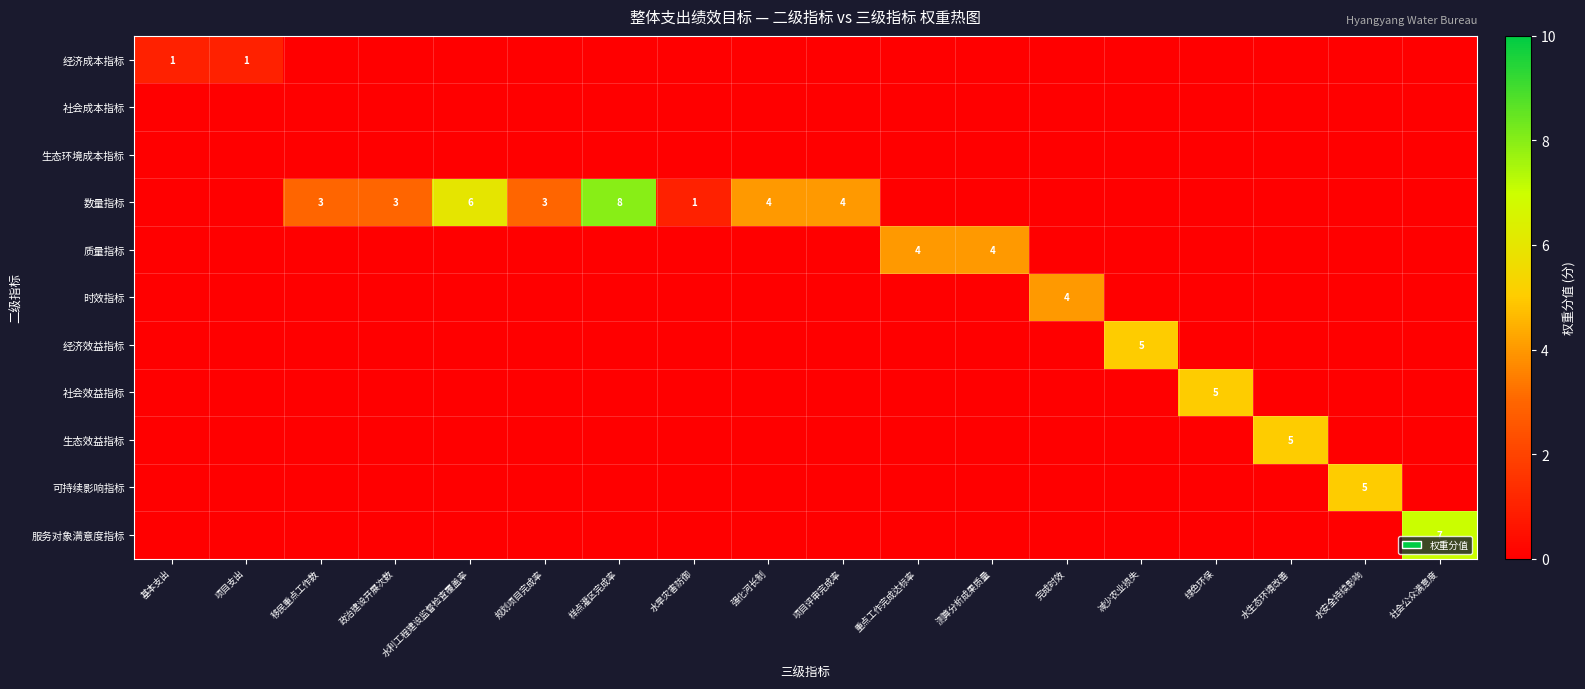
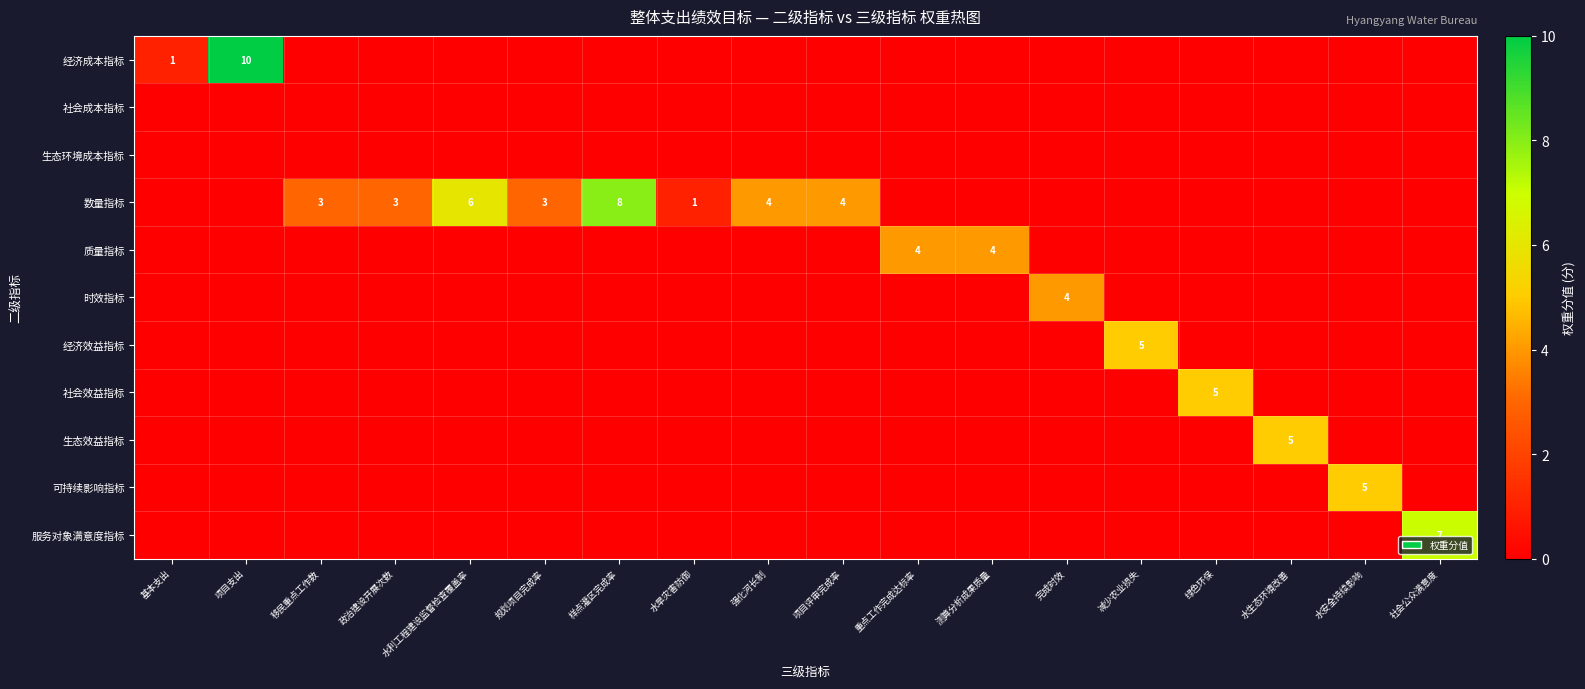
  {
    "经济成本指标": {
      "基本支出": 1,
-     "项目支出": 1
+     "项目支出": 10
    },
    "数量指标": {
      "移民重点工作数": 3,
      "政治建设开展次数": 3,
      "水利工程建设监督检查覆盖率": 6,
      "规划项目完成率": 3,
      "样点灌区完成率": 8,
      "水旱灾害防御": 1,
      "强化河长制": 4,
      "项目评审完成率": 4
    },
    "质量指标": {
      "重点工作完成达标率": 4,
      "测算分析成果质量": 4
    },
    "时效指标": {
      "完成时效": 4
    },
    "经济效益指标": {
      "减少农业损失": 5
    },
    "社会效益指标": {
      "绿色环保": 5
    },
    "生态效益指标": {
      "水生态环境改善": 5
    },
    "可持续影响指标": {
      "水安全持续影响": 5
    }
  }
